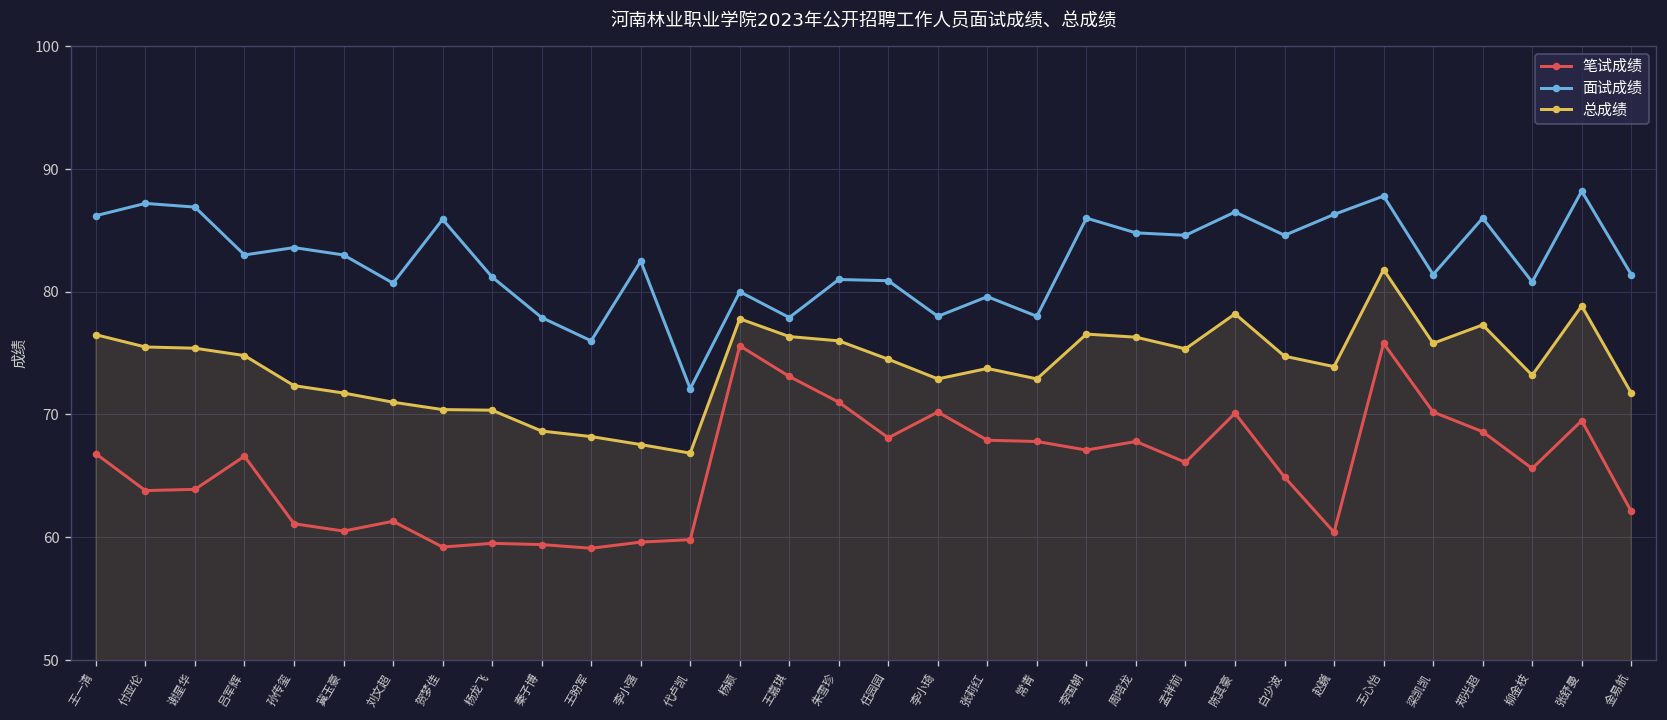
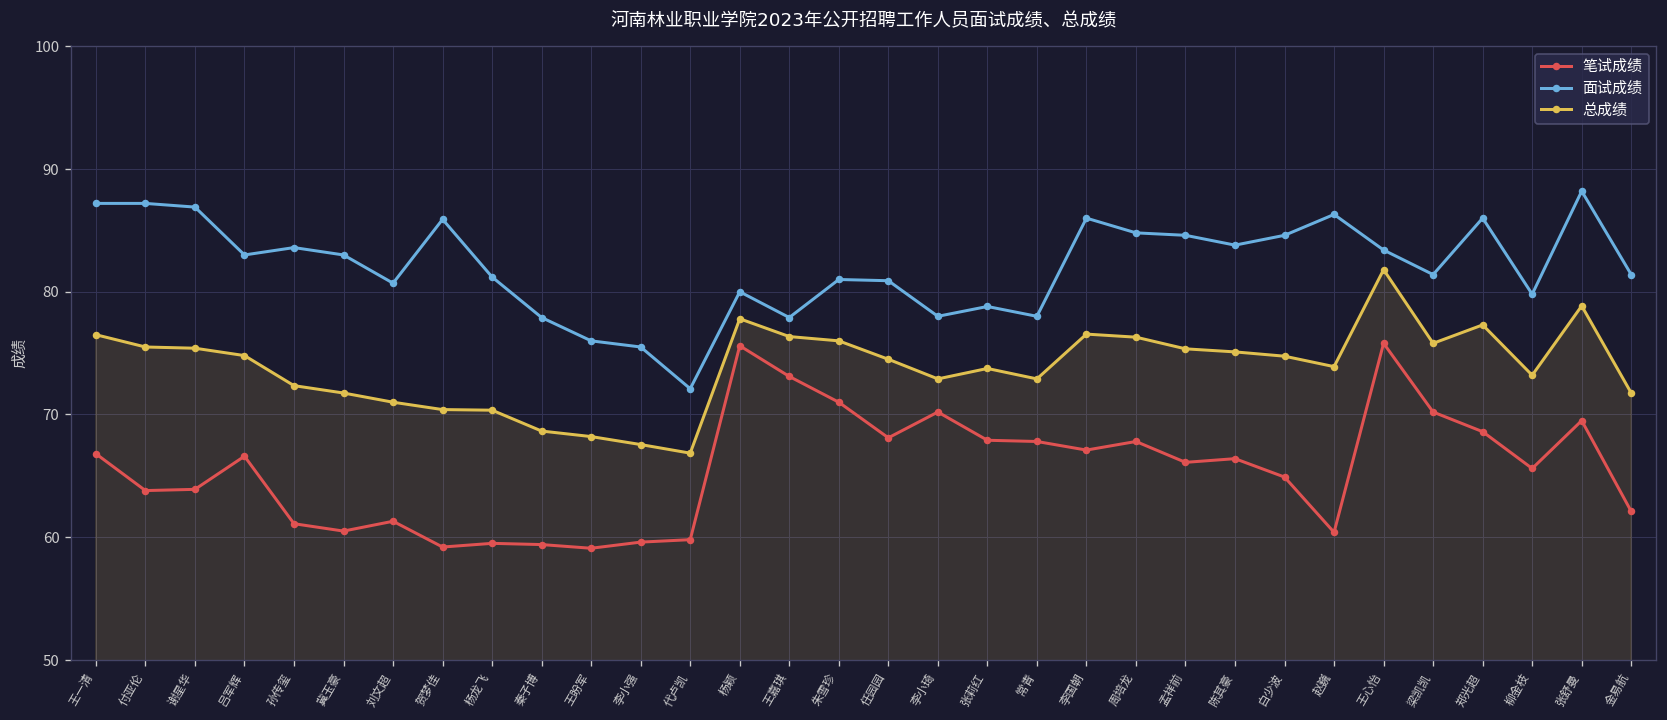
  {
    "笔试成绩": {
      "王一清": 66.8,
      "付亚伦": 63.8,
      "谢星华": 63.9,
      "吕军辉": 66.6,
      "孙传玺": 61.1,
      "冀玉豪": 60.5,
      "刘文超": 61.3,
      "贺梦佳": 59.2,
      "杨龙飞": 59.5,
      "秦子博": 59.4,
      "王盼军": 59.1,
      "李小强": 59.6,
      "代卢凯": 59.8,
      "杨颖": 75.6,
      "王嘉琪": 73.1,
      "朱雪珍": 71.0,
      "任园园": 68.1,
      "李小琦": 70.2,
      "张莉红": 67.9,
      "常青": 67.8,
      "李国朝": 67.1,
      "周培龙": 67.8,
      "孟祥前": 66.1,
-     "陈其豪": 70.1,
+     "陈其豪": 66.4,
      "白少波": 64.9,
      "赵巍": 60.4,
      "王心怡": 75.8,
      "梁凯凯": 70.2,
      "郑光超": 68.6,
      "柳金枝": 65.6,
      "张舒曼": 69.5,
      "金易航": 62.1
    },
    "面试成绩": {
-     "王一清": 86.2,
+     "王一清": 87.2,
      "付亚伦": 87.2,
      "谢星华": 86.9,
      "吕军辉": 83.0,
      "孙传玺": 83.6,
      "冀玉豪": 83.0,
      "刘文超": 80.7,
      "贺梦佳": 85.9,
      "杨龙飞": 81.2,
      "秦子博": 77.9,
      "王盼军": 76.0,
-     "李小强": 82.5,
+     "李小强": 75.5,
      "代卢凯": 72.1,
      "杨颖": 80.0,
      "王嘉琪": 77.9,
      "朱雪珍": 81.0,
      "任园园": 80.9,
      "李小琦": 78.0,
-     "张莉红": 79.6,
+     "张莉红": 78.8,
      "常青": 78.0,
      "李国朝": 86.0,
      "周培龙": 84.8,
      "孟祥前": 84.6,
-     "陈其豪": 86.5,
+     "陈其豪": 83.8,
      "白少波": 84.6,
      "赵巍": 86.3,
-     "王心怡": 87.8,
+     "王心怡": 83.4,
      "梁凯凯": 81.4,
      "郑光超": 86.0,
-     "柳金枝": 80.8,
+     "柳金枝": 79.8,
      "张舒曼": 88.2,
      "金易航": 81.4
    },
    "总成绩": {
      "王一清": 76.5,
      "付亚伦": 75.5,
      "谢星华": 75.4,
      "吕军辉": 74.8,
      "孙传玺": 72.4,
      "冀玉豪": 71.8,
      "刘文超": 71.0,
      "贺梦佳": 70.4,
      "杨龙飞": 70.4,
      "秦子博": 68.7,
      "王盼军": 68.2,
      "李小强": 67.6,
      "代卢凯": 66.9,
      "杨颖": 77.8,
      "王嘉琪": 76.4,
      "朱雪珍": 76.0,
      "任园园": 74.5,
      "李小琦": 72.9,
      "张莉红": 73.8,
      "常青": 72.9,
      "李国朝": 76.6,
      "周培龙": 76.3,
      "孟祥前": 75.4,
-     "陈其豪": 78.2,
+     "陈其豪": 75.1,
      "白少波": 74.8,
      "赵巍": 73.9,
      "王心怡": 81.8,
      "梁凯凯": 75.8,
      "郑光超": 77.3,
      "柳金枝": 73.2,
      "张舒曼": 78.9,
      "金易航": 71.8
    }
  }
